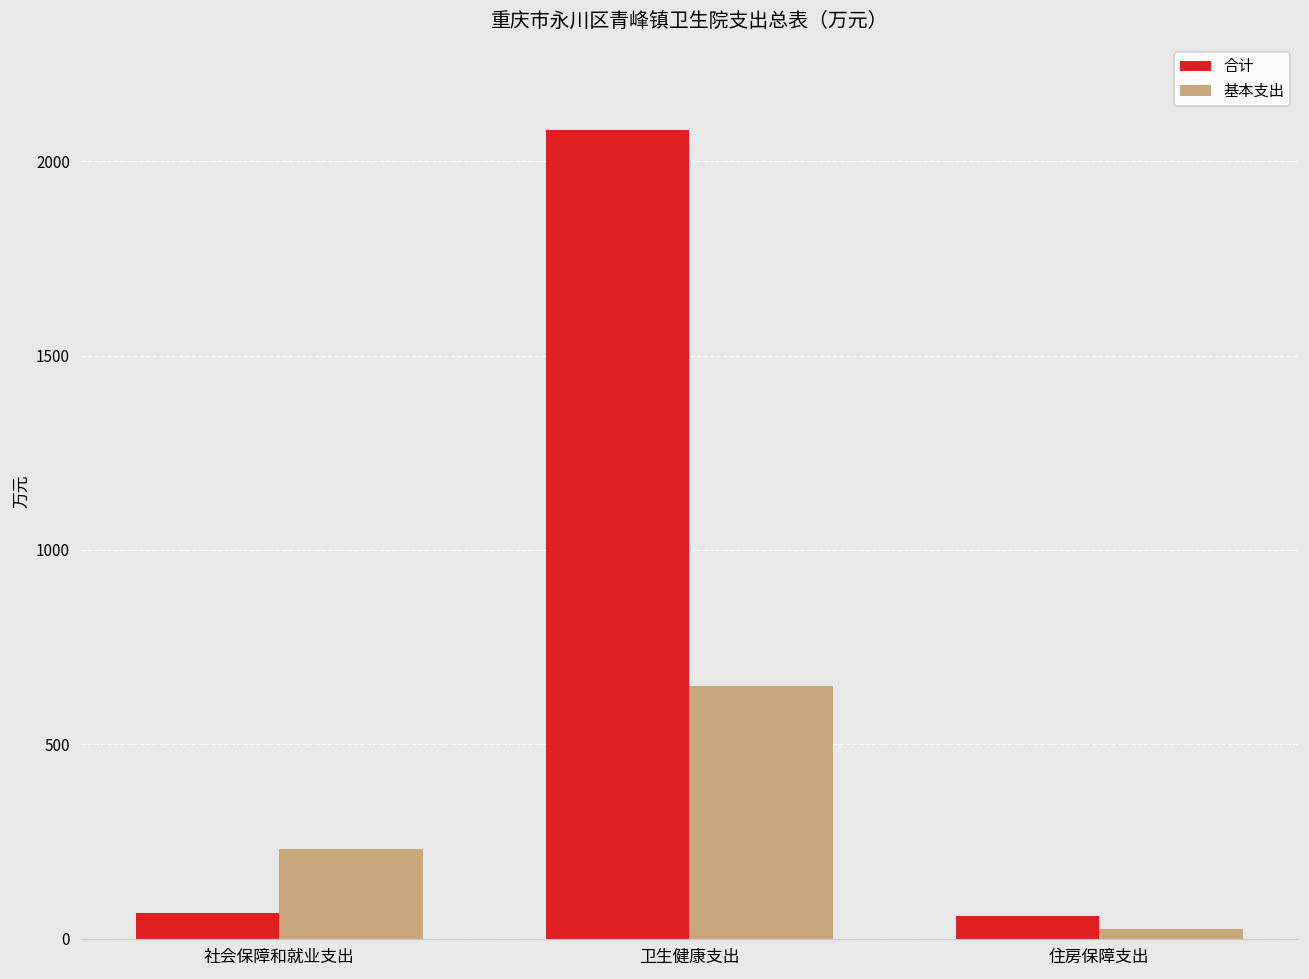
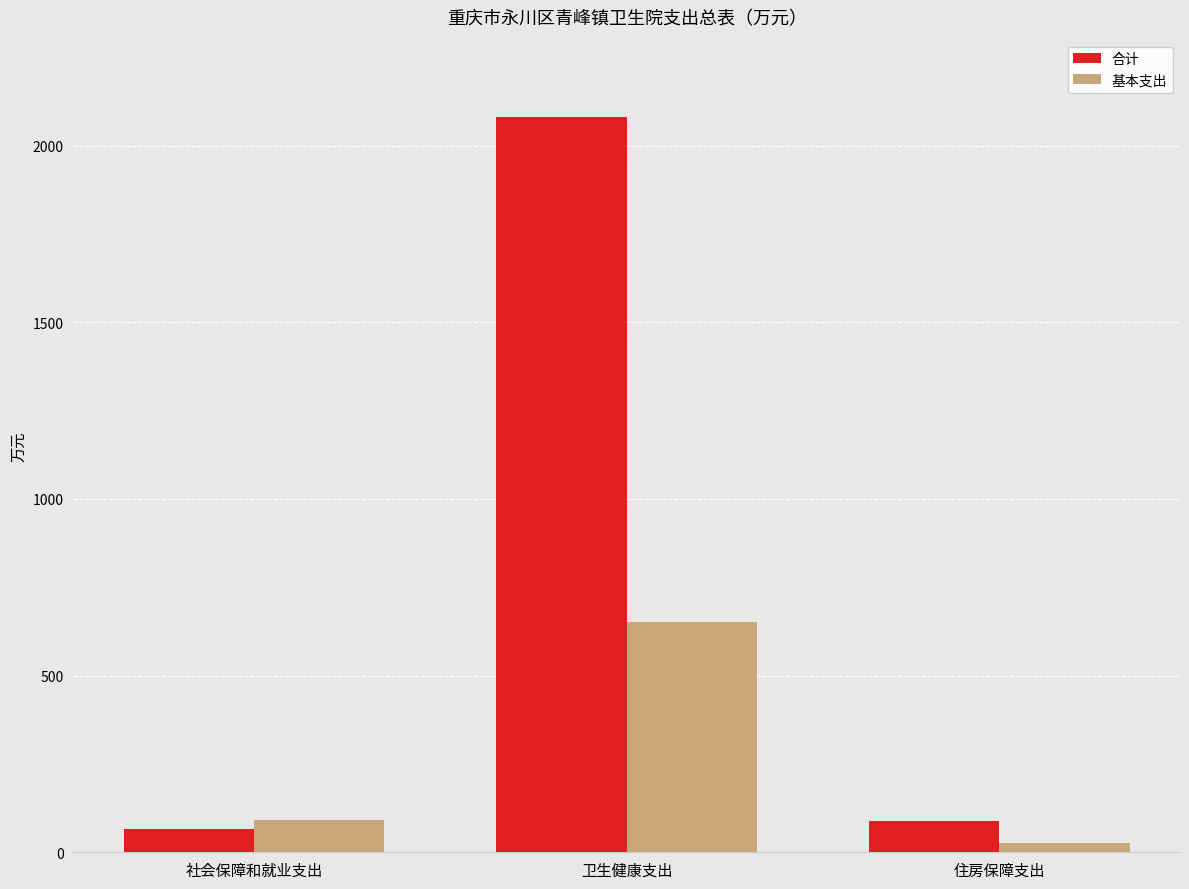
  {
    "合计": {
      "社会保障和就业支出": 70,
      "卫生健康支出": 2080,
-     "住房保障支出": 60
+     "住房保障支出": 90
    },
    "基本支出": {
-     "社会保障和就业支出": 230,
+     "社会保障和就业支出": 90,
      "卫生健康支出": 650,
      "住房保障支出": 30
    }
  }
